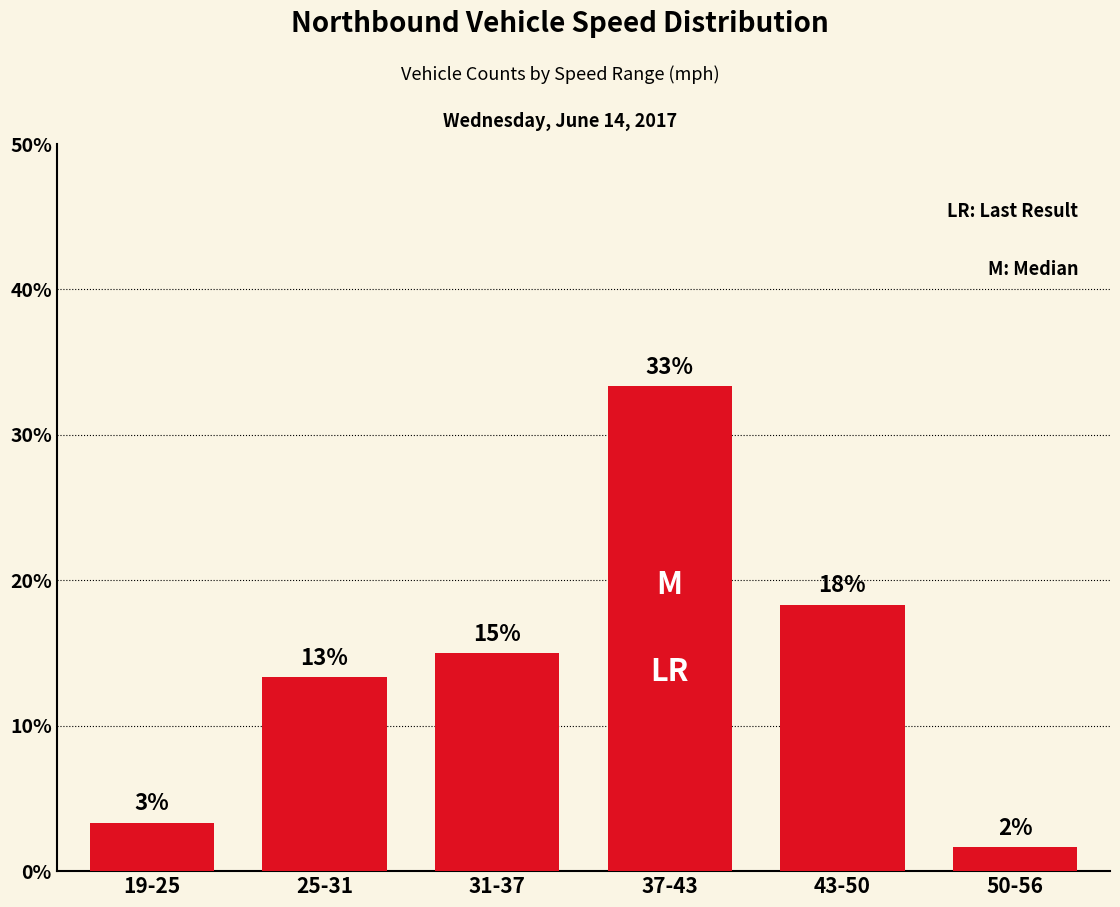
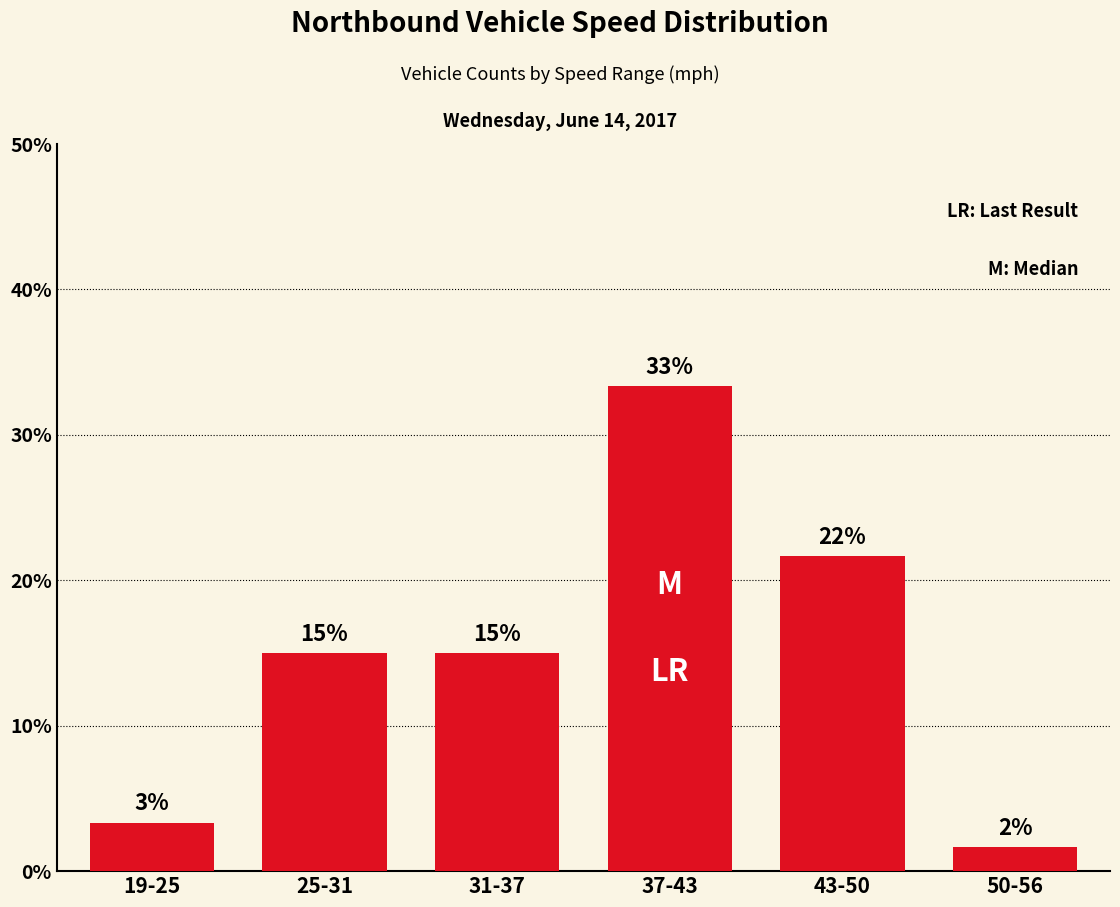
  {
    "19-25": "3%",
-   "25-31": "13%",
+   "25-31": "15%",
    "31-37": "15%",
    "37-43": "33%",
-   "43-50": "18%",
+   "43-50": "22%",
    "50-56": "2%"
  }
